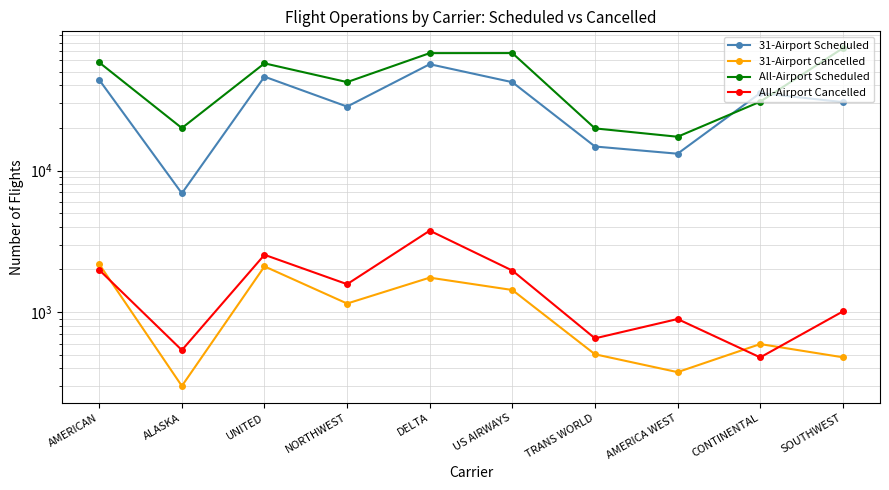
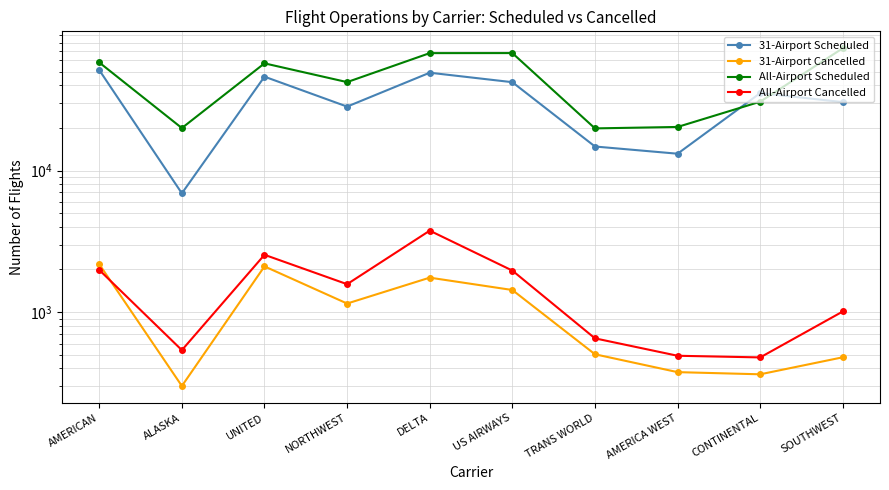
  {
    "31-Airport Scheduled": {
-     "AMERICAN": 44000,
+     "AMERICAN": 51000,
      "ALASKA": 7000,
      "UNITED": 46000,
      "NORTHWEST": 28000,
-     "DELTA": 56000,
+     "DELTA": 49000,
      "US AIRWAYS": 42000,
      "TRANS WORLD": 15000,
      "AMERICA WEST": 13000
    },
    "31-Airport Cancelled": {
      "AMERICAN": 2200,
      "ALASKA": 300,
      "UNITED": 2100,
      "NORTHWEST": 1200,
      "DELTA": 1800,
      "US AIRWAYS": 1400,
      "TRANS WORLD": 500,
      "AMERICA WEST": 380,
-     "CONTINENTAL": 600,
+     "CONTINENTAL": 360,
      "SOUTHWEST": 480
    },
    "All-Airport Scheduled": {
      "AMERICAN": 58000,
      "ALASKA": 20000,
      "UNITED": 57000,
      "NORTHWEST": 42000,
      "DELTA": 70000,
      "US AIRWAYS": 70000,
      "TRANS WORLD": 20000,
-     "AMERICA WEST": 17000
+     "AMERICA WEST": 20000
    },
    "All-Airport Cancelled": {
      "AMERICAN": 2000,
      "ALASKA": 540,
      "UNITED": 2500,
      "NORTHWEST": 1600,
      "DELTA": 3800,
      "US AIRWAYS": 2000,
      "TRANS WORLD": 700,
-     "AMERICA WEST": 900,
+     "AMERICA WEST": 490,
      "CONTINENTAL": 480,
      "SOUTHWEST": 1000
    }
  }
